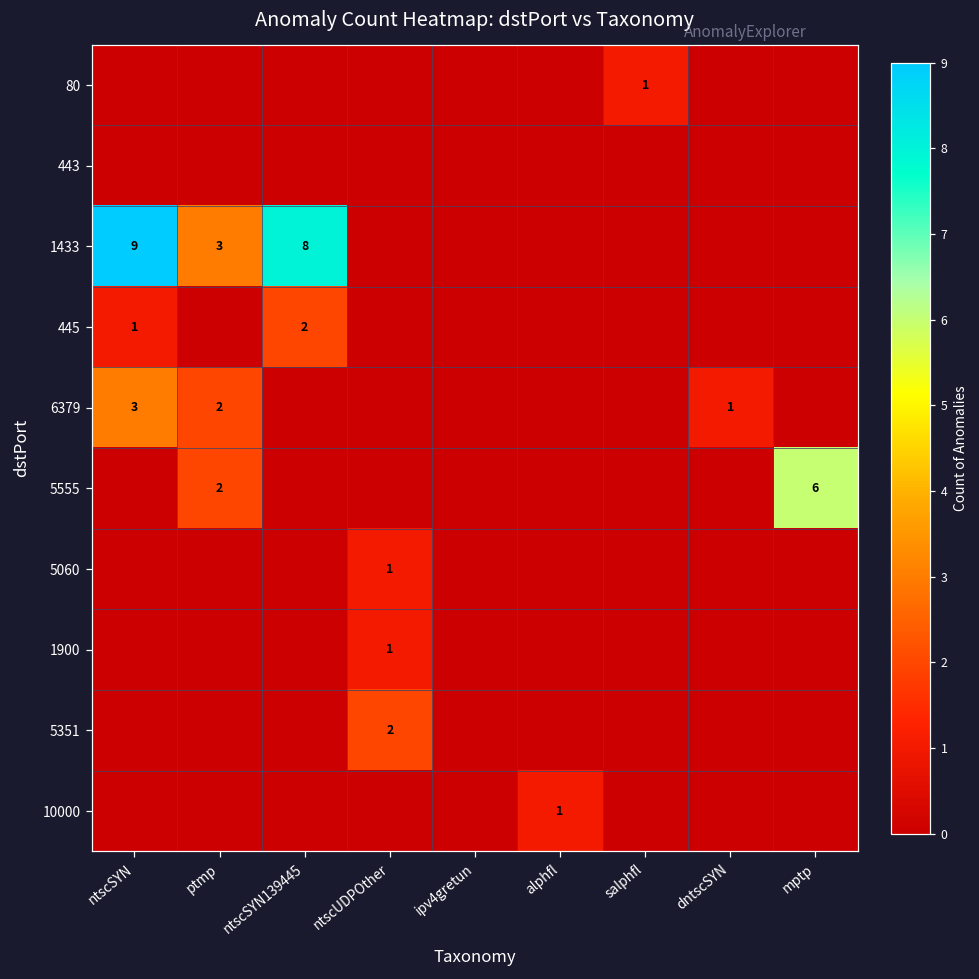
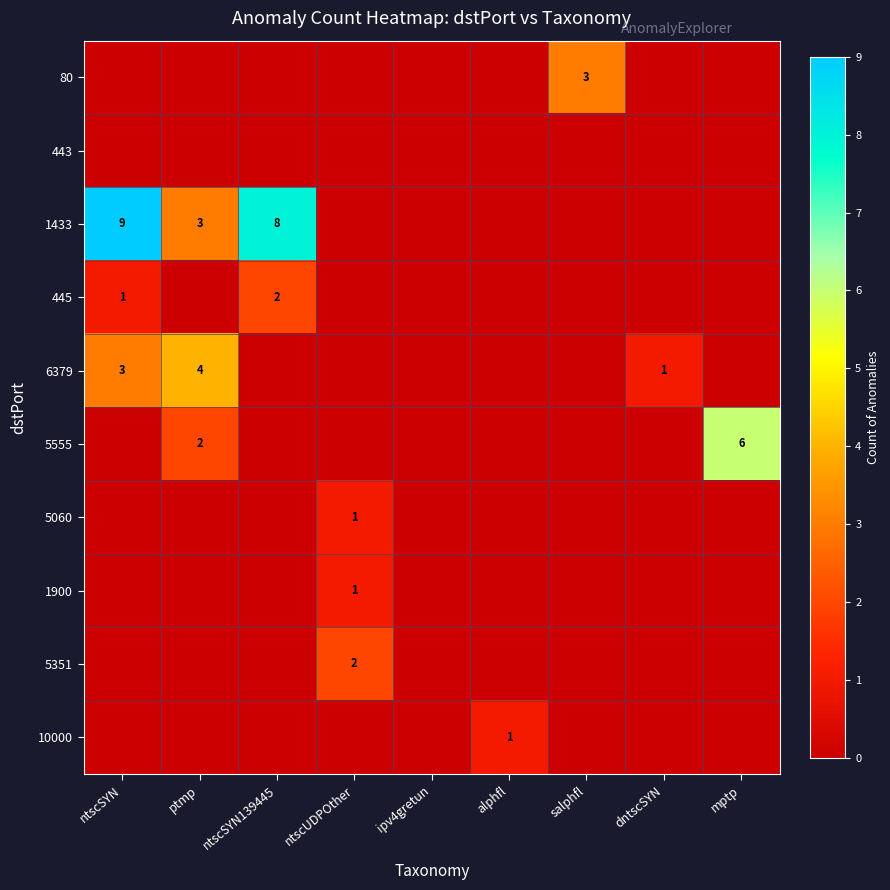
  {
    "80": {
-     "salphfl": 1
+     "salphfl": 3
    },
    "1433": {
      "ntscSYN": 9,
      "ptmp": 3,
      "ntscSYN139445": 8
    },
    "445": {
      "ntscSYN": 1,
      "ntscSYN139445": 2
    },
    "6379": {
      "ntscSYN": 3,
-     "ptmp": 2,
+     "ptmp": 4,
      "dntscSYN": 1
    },
    "5555": {
      "ptmp": 2,
      "mptp": 6
    },
    "5060": {
      "ntscUDPOther": 1
    },
    "1900": {
      "ntscUDPOther": 1
    },
    "5351": {
      "ntscUDPOther": 2
    },
    "10000": {
      "alphfl": 1
    }
  }
